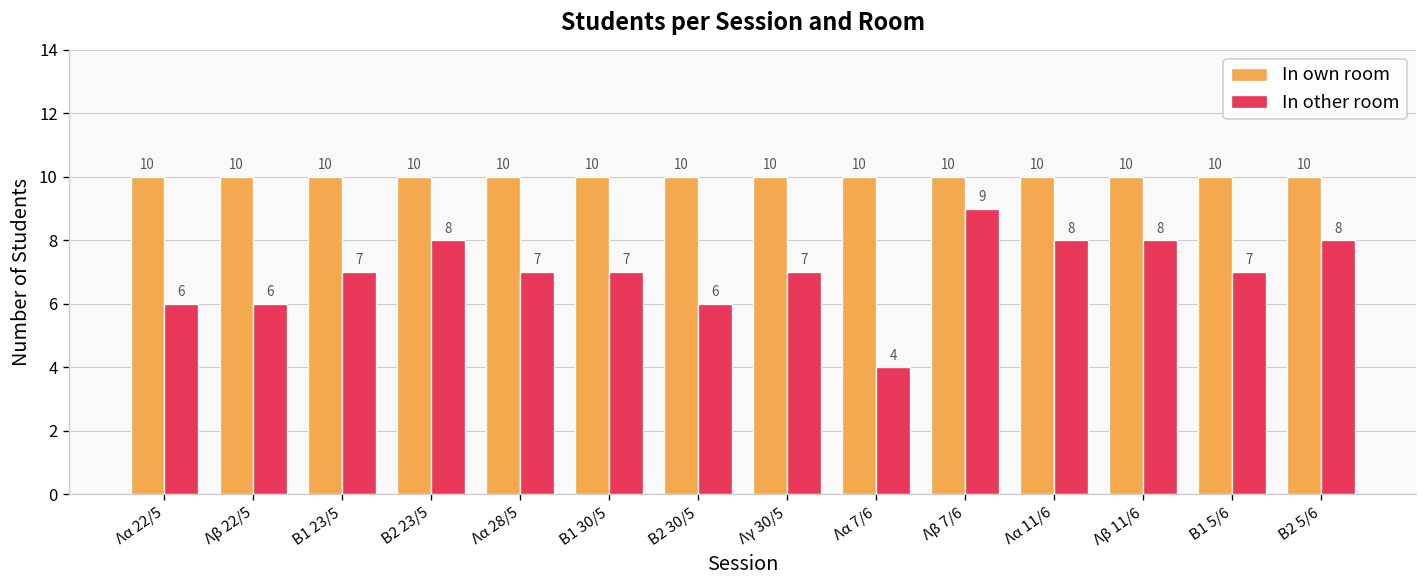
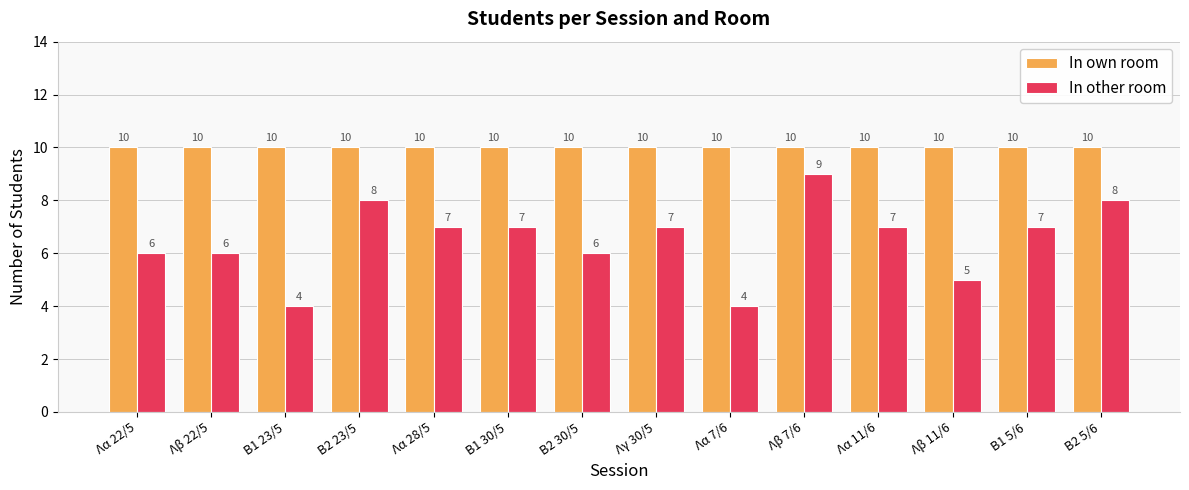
  {
    "In own room": {
      "Λα 22/5": 10,
      "Λβ 22/5": 10,
      "Β1 23/5": 10,
      "Β2 23/5": 10,
      "Λα 28/5": 10,
      "Β1 30/5": 10,
      "Β2 30/5": 10,
      "Λγ 30/5": 10,
      "Λα 7/6": 10,
      "Λβ 7/6": 10,
      "Λα 11/6": 10,
      "Λβ 11/6": 10,
      "Β1 5/6": 10,
      "Β2 5/6": 10
    },
    "In other room": {
      "Λα 22/5": 6,
      "Λβ 22/5": 6,
-     "Β1 23/5": 7,
+     "Β1 23/5": 4,
      "Β2 23/5": 8,
      "Λα 28/5": 7,
      "Β1 30/5": 7,
      "Β2 30/5": 6,
      "Λγ 30/5": 7,
      "Λα 7/6": 4,
      "Λβ 7/6": 9,
-     "Λα 11/6": 8,
-     "Λβ 11/6": 8,
+     "Λα 11/6": 7,
+     "Λβ 11/6": 5,
      "Β1 5/6": 7,
      "Β2 5/6": 8
    }
  }
